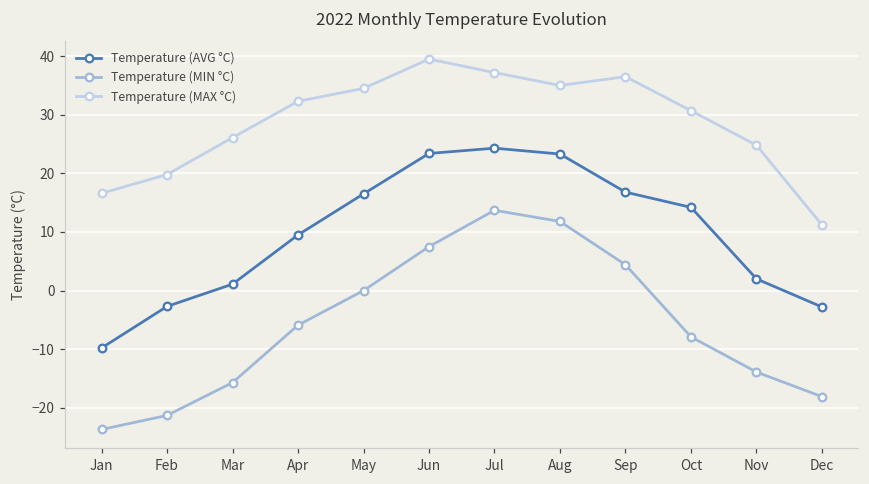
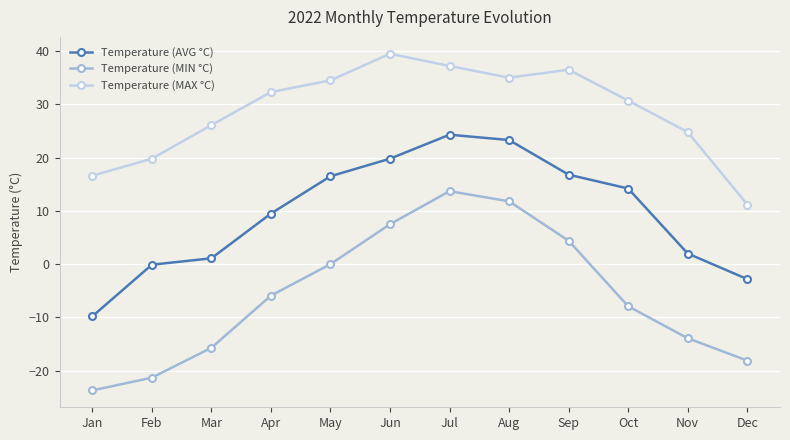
  {
    "Temperature (AVG °C)": {
      "Jan": -10,
-     "Feb": -3,
+     "Feb": 0,
      "Mar": 1,
      "Apr": 10,
      "May": 17,
-     "Jun": 23,
+     "Jun": 20,
      "Jul": 24,
      "Aug": 23,
      "Sep": 17,
      "Oct": 14,
      "Nov": 2,
      "Dec": -3
    }
  }
